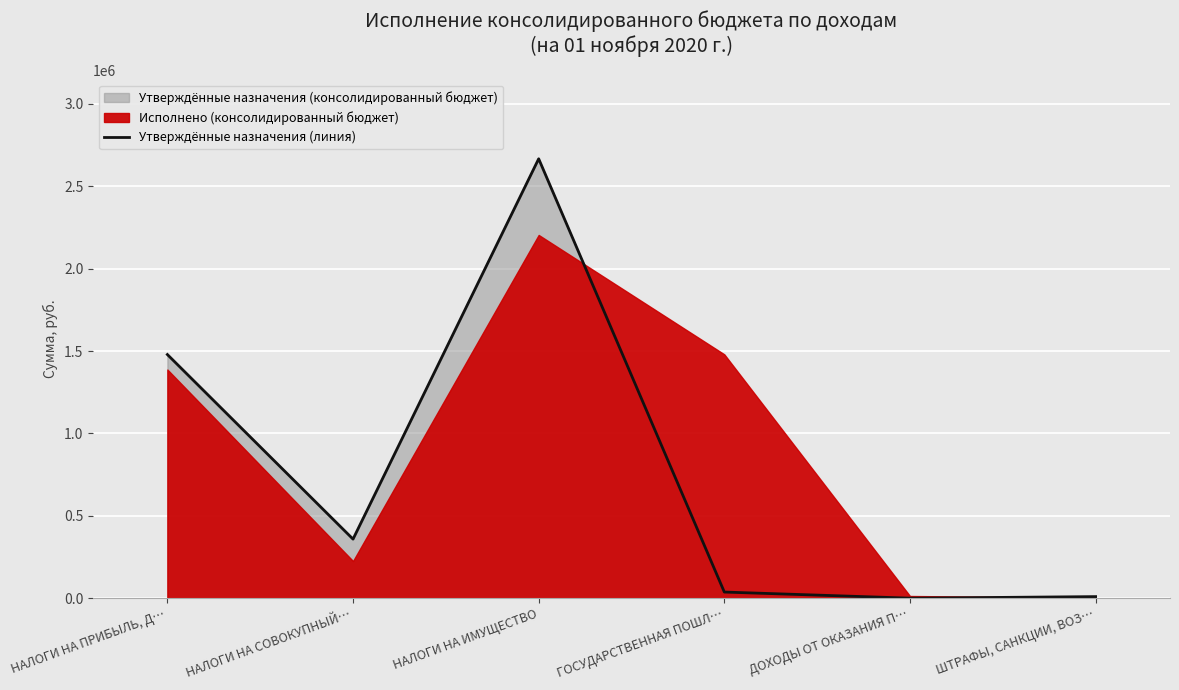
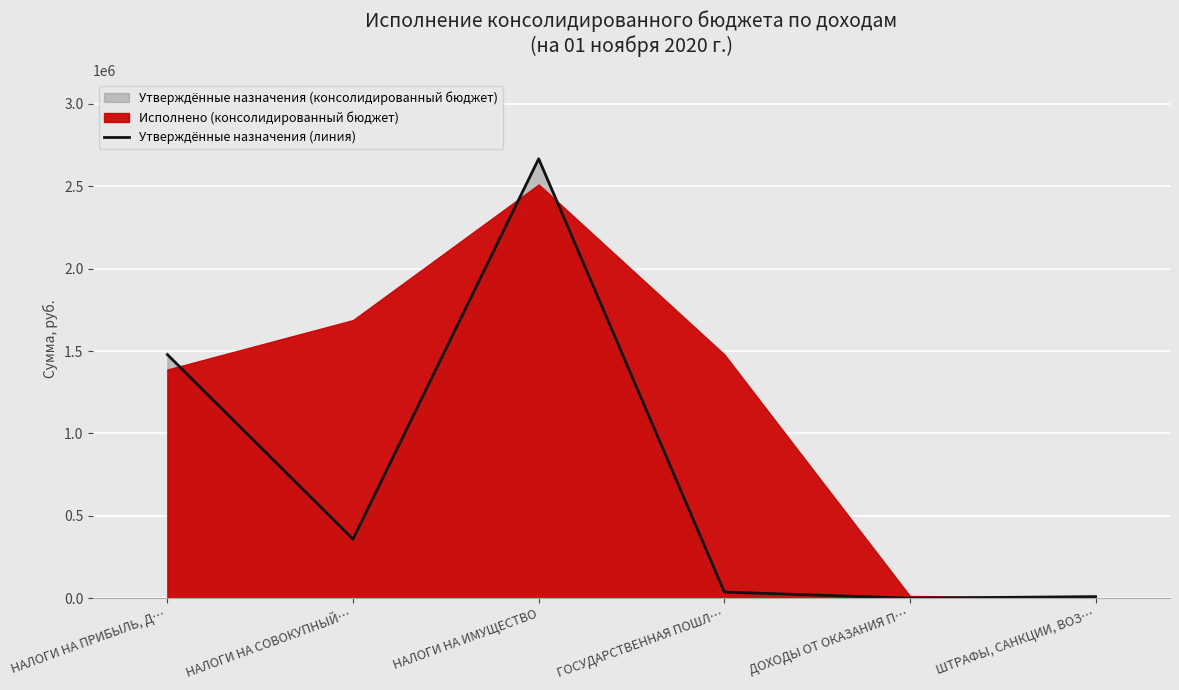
  {
    "Утверждённые назначения (консолидированный бюджет)": {
      "НАЛОГИ НА ПРИБЫЛЬ, Д…": 1480000,
      "НАЛОГИ НА СОВОКУПНЫЙ…": 360000,
      "НАЛОГИ НА ИМУЩЕСТВО": 2670000,
      "ГОСУДАРСТВЕННАЯ ПОШЛ…": 40000
    },
    "Исполнено (консолидированный бюджет)": {
      "НАЛОГИ НА ПРИБЫЛЬ, Д…": 1390000,
-     "НАЛОГИ НА СОВОКУПНЫЙ…": 230000,
-     "НАЛОГИ НА ИМУЩЕСТВО": 2210000,
+     "НАЛОГИ НА СОВОКУПНЫЙ…": 1690000,
+     "НАЛОГИ НА ИМУЩЕСТВО": 2510000,
      "ГОСУДАРСТВЕННАЯ ПОШЛ…": 1480000
    }
  }
